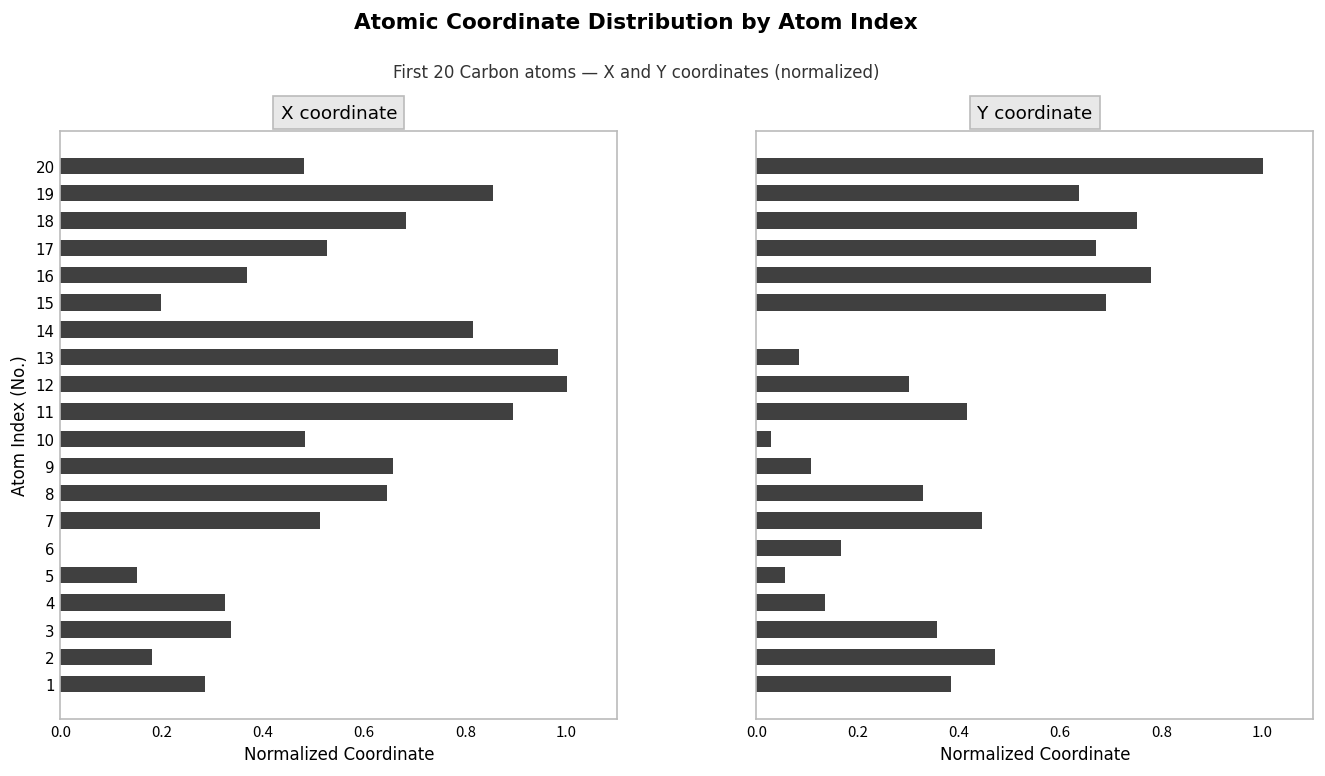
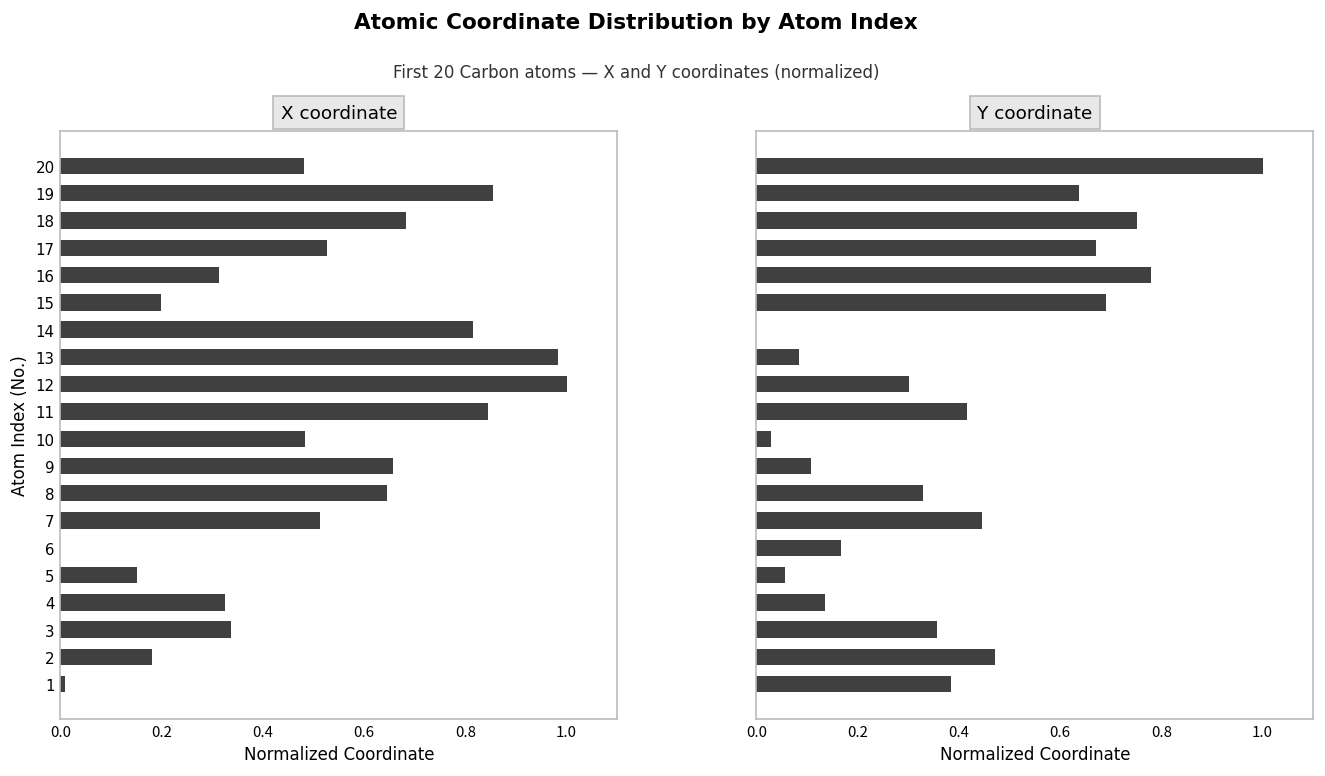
  {
    "X coordinate": {
      "20": 0.48,
      "19": 0.85,
      "18": 0.68,
      "17": 0.53,
-     "16": 0.37,
+     "16": 0.31,
      "15": 0.20,
      "14": 0.82,
      "13": 0.98,
      "12": 1.00,
-     "11": 0.89,
+     "11": 0.85,
      "10": 0.48,
      "9": 0.66,
      "8": 0.65,
      "7": 0.51,
      "6": 0.00,
      "5": 0.15,
      "4": 0.32,
      "3": 0.34,
      "2": 0.18,
-     "1": 0.29
+     "1": 0.01
    }
  }
